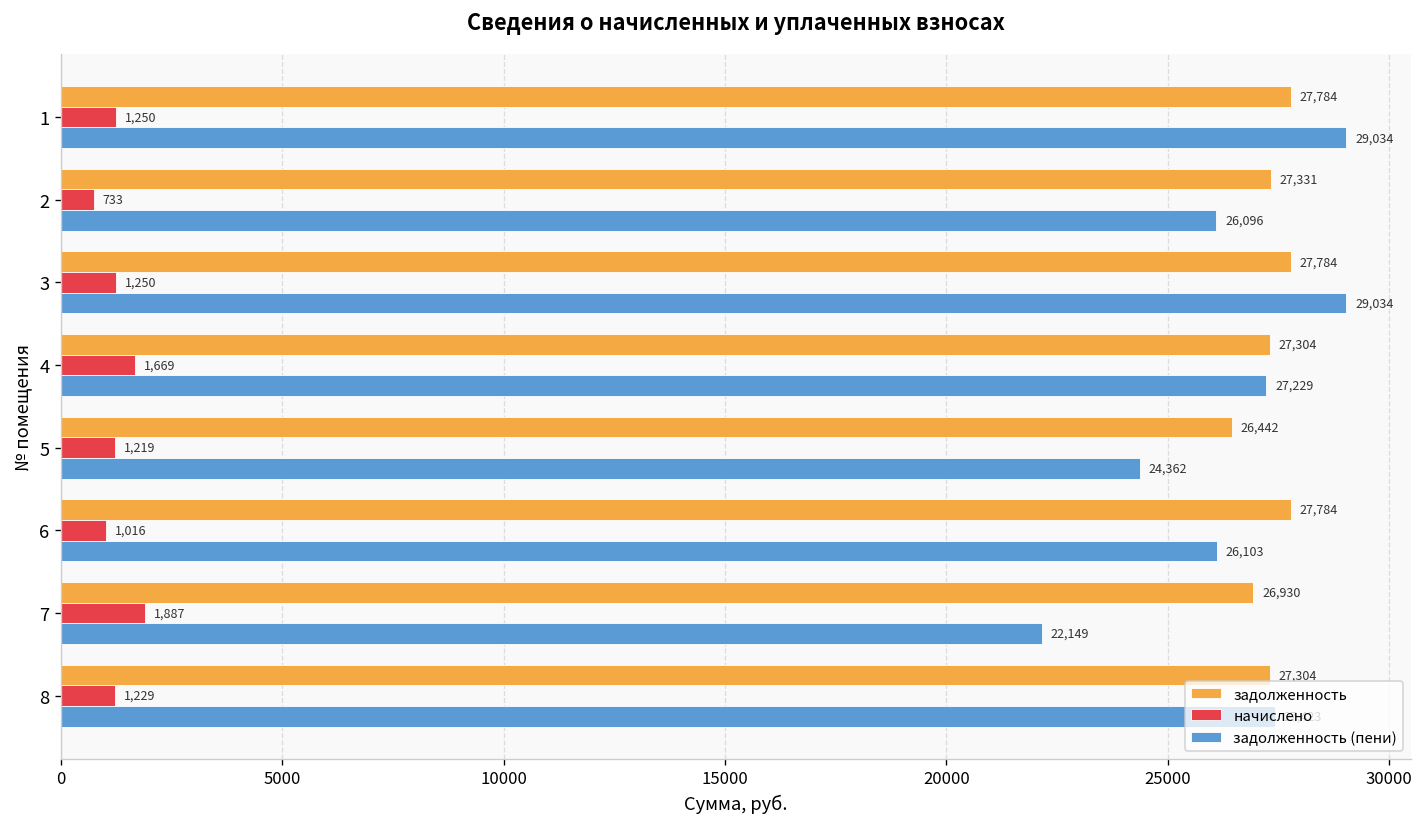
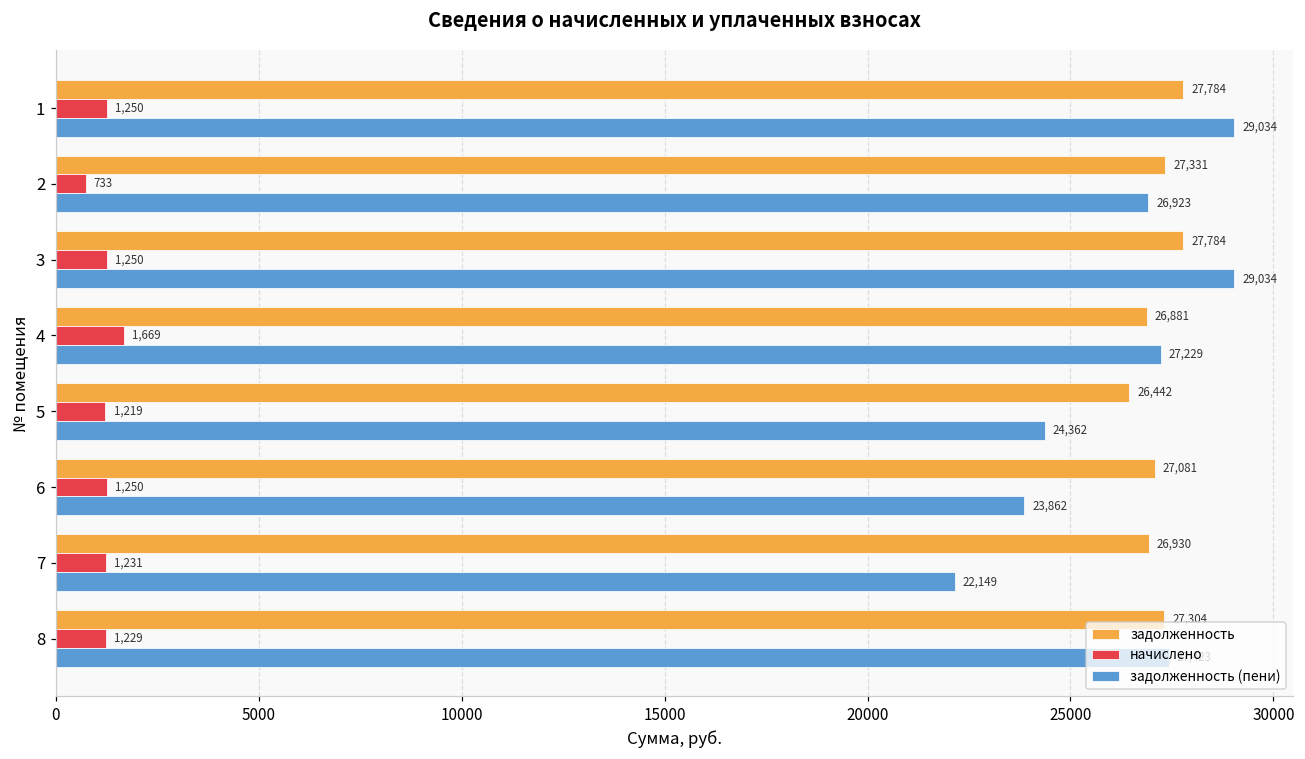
  {
    "задолженность": {
      "1": "27,784",
      "2": "27,331",
      "3": "27,784",
-     "4": "27,304",
+     "4": "26,881",
      "5": "26,442",
-     "6": "27,784",
+     "6": "27,081",
      "7": "26,930"
    },
    "начислено": {
      "1": "1,250",
      "2": "733",
      "3": "1,250",
      "4": "1,669",
      "5": "1,219",
-     "6": "1,016",
-     "7": "1,887",
+     "6": "1,250",
+     "7": "1,231",
      "8": "1,229"
    },
    "задолженность (пени)": {
      "1": "29,034",
-     "2": "26,096",
+     "2": "26,923",
      "3": "29,034",
      "4": "27,229",
      "5": "24,362",
-     "6": "26,103",
+     "6": "23,862",
      "7": "22,149"
    }
  }
